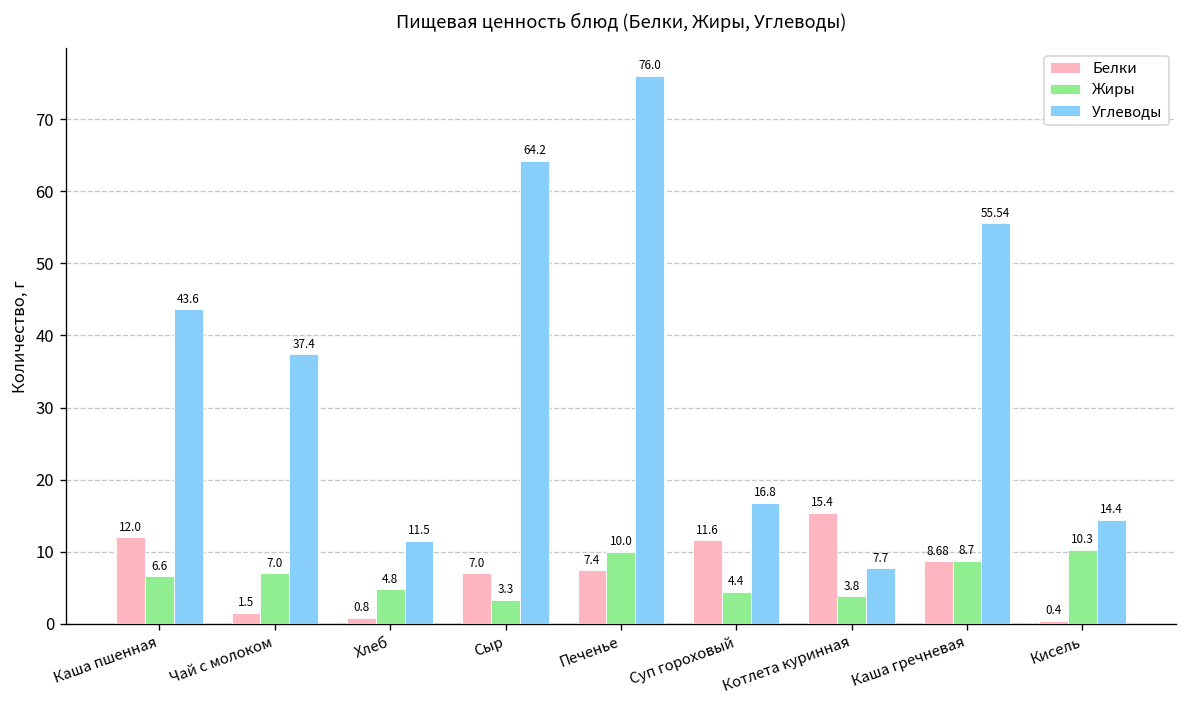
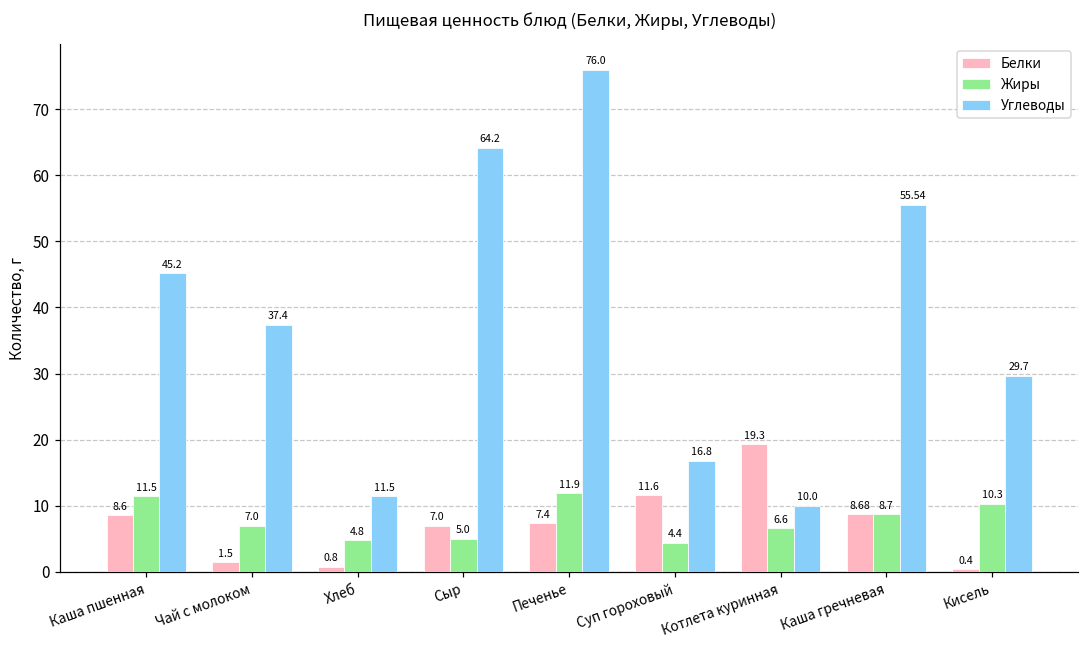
  {
    "Белки": {
-     "Каша пшенная": 12.0,
+     "Каша пшенная": 8.6,
      "Чай с молоком": 1.5,
      "Хлеб": 0.8,
      "Сыр": 7.0,
      "Печенье": 7.4,
      "Суп гороховый": 11.6,
-     "Котлета куринная": 15.4,
+     "Котлета куринная": 19.3,
      "Каша гречневая": 8.68,
      "Кисель": 0.4
    },
    "Жиры": {
-     "Каша пшенная": 6.6,
+     "Каша пшенная": 11.5,
      "Чай с молоком": 7.0,
      "Хлеб": 4.8,
-     "Сыр": 3.3,
-     "Печенье": 10.0,
+     "Сыр": 5.0,
+     "Печенье": 11.9,
      "Суп гороховый": 4.4,
-     "Котлета куринная": 3.8,
+     "Котлета куринная": 6.6,
      "Каша гречневая": 8.7,
      "Кисель": 10.3
    },
    "Углеводы": {
-     "Каша пшенная": 43.6,
+     "Каша пшенная": 45.2,
      "Чай с молоком": 37.4,
      "Хлеб": 11.5,
      "Сыр": 64.2,
      "Печенье": 76.0,
      "Суп гороховый": 16.8,
-     "Котлета куринная": 7.7,
+     "Котлета куринная": 10.0,
      "Каша гречневая": 55.54,
-     "Кисель": 14.4
+     "Кисель": 29.7
    }
  }
